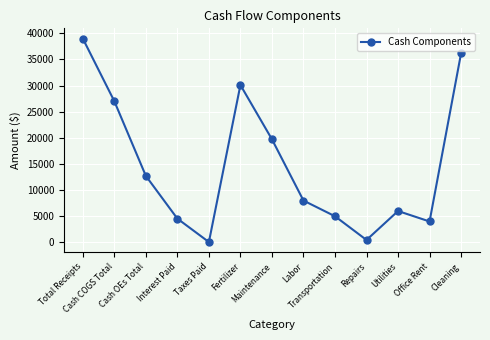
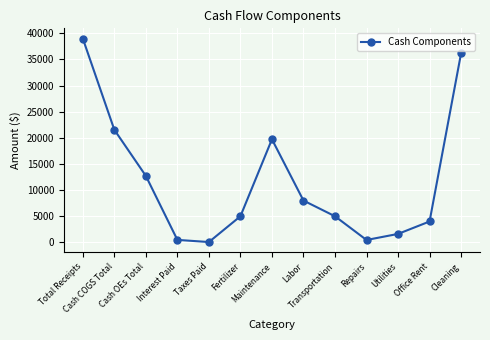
  {
    "Total Receipts": 39000,
-   "Cash COGS Total": 27000,
+   "Cash COGS Total": 22000,
    "Cash OEs Total": 13000,
-   "Interest Paid": 5000,
+   "Interest Paid": 0,
    "Taxes Paid": 0,
-   "Fertilizer": 30000,
+   "Fertilizer": 5000,
    "Maintenance": 20000,
    "Labor": 8000,
    "Transportation": 5000,
    "Repairs": 0,
-   "Utilities": 6000,
+   "Utilities": 2000,
    "Office Rent": 4000,
    "Cleaning": 36000
  }
